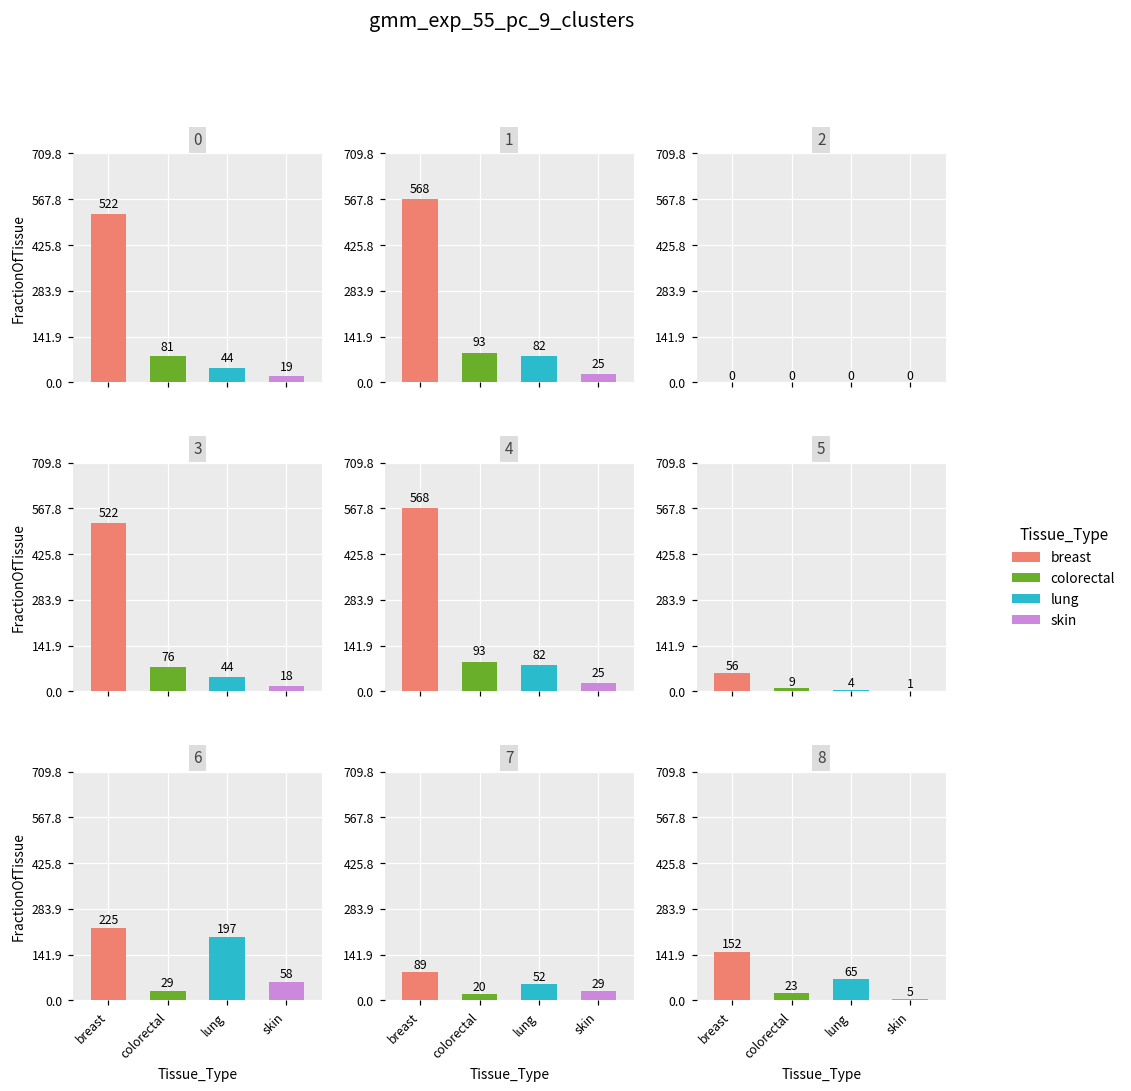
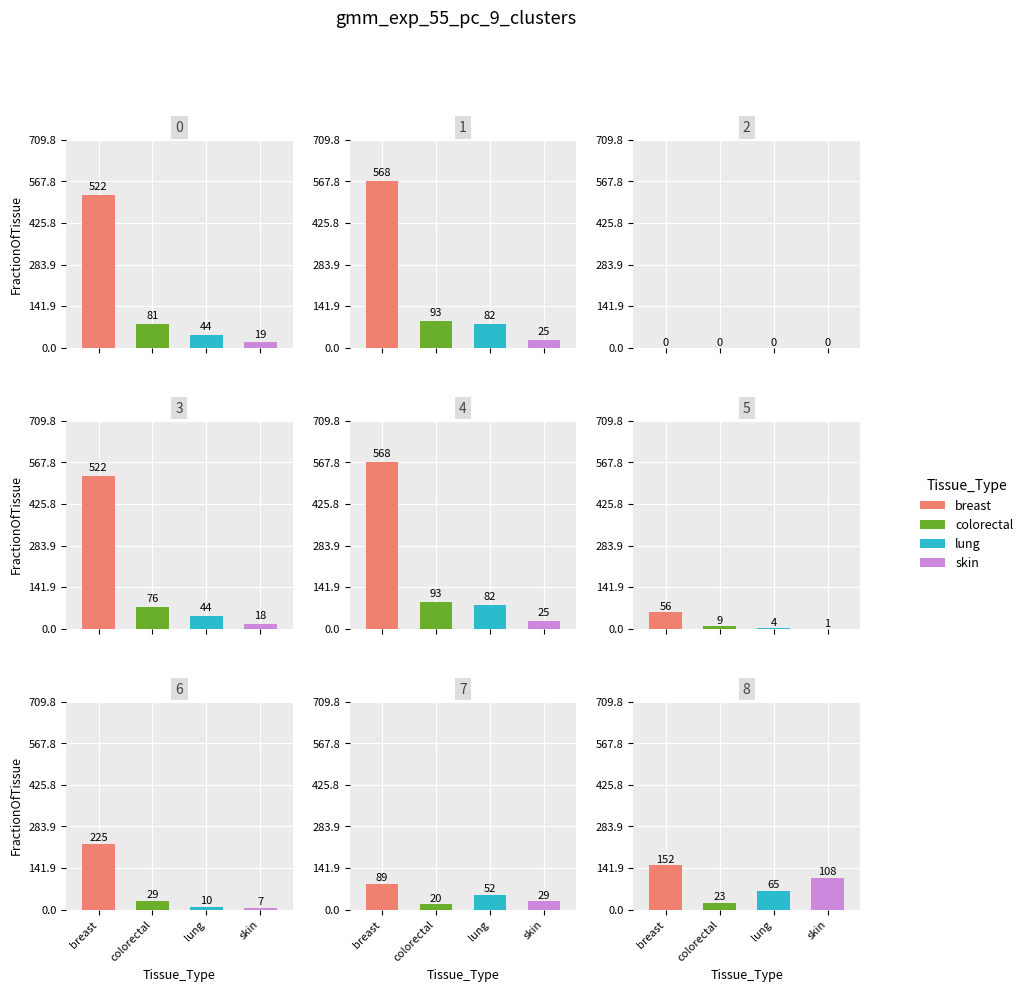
  {
    "6": {
      "breast": 225,
      "colorectal": 29,
-     "lung": 197,
-     "skin": 58
+     "lung": 10,
+     "skin": 7
    },
    "7": {
      "breast": 89,
      "colorectal": 20,
      "lung": 52,
      "skin": 29
    },
    "8": {
      "breast": 152,
      "colorectal": 23,
      "lung": 65,
-     "skin": 5
+     "skin": 108
    }
  }
